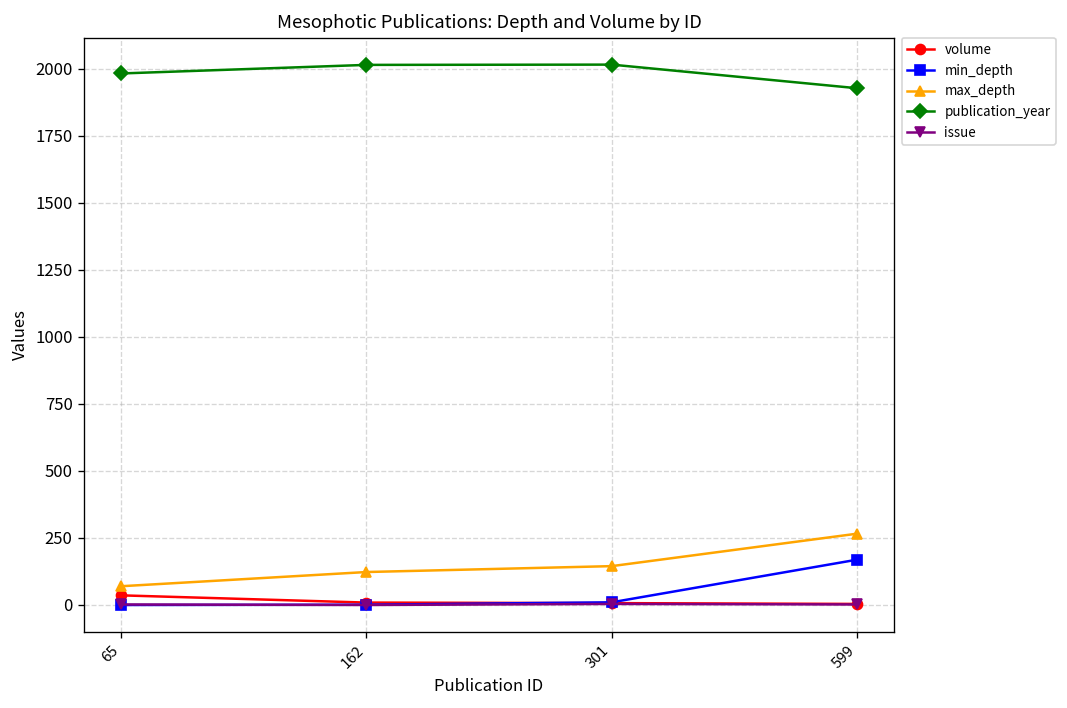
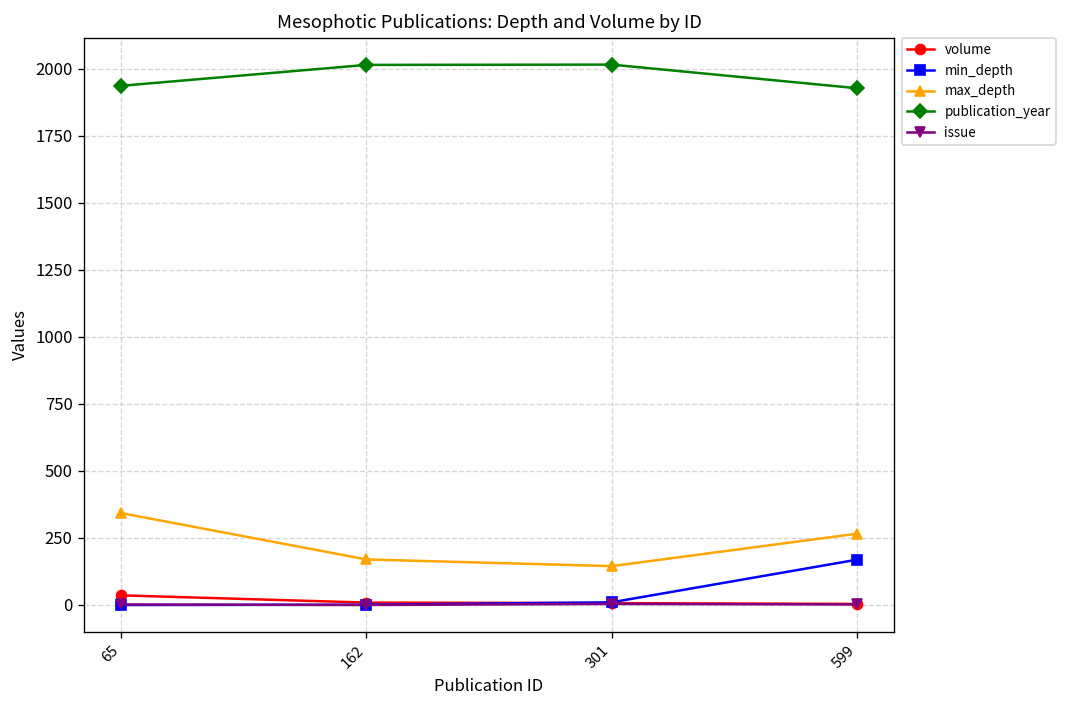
  {
    "volume": {
      "65": 40
    },
    "min_depth": {
      "599": 170
    },
    "max_depth": {
-     "65": 70,
-     "162": 120,
+     "65": 340,
+     "162": 170,
      "301": 150,
      "599": 270
    },
    "publication_year": {
-     "65": 1980,
+     "65": 1940,
      "162": 2020,
      "301": 2020,
      "599": 1930
    }
  }
